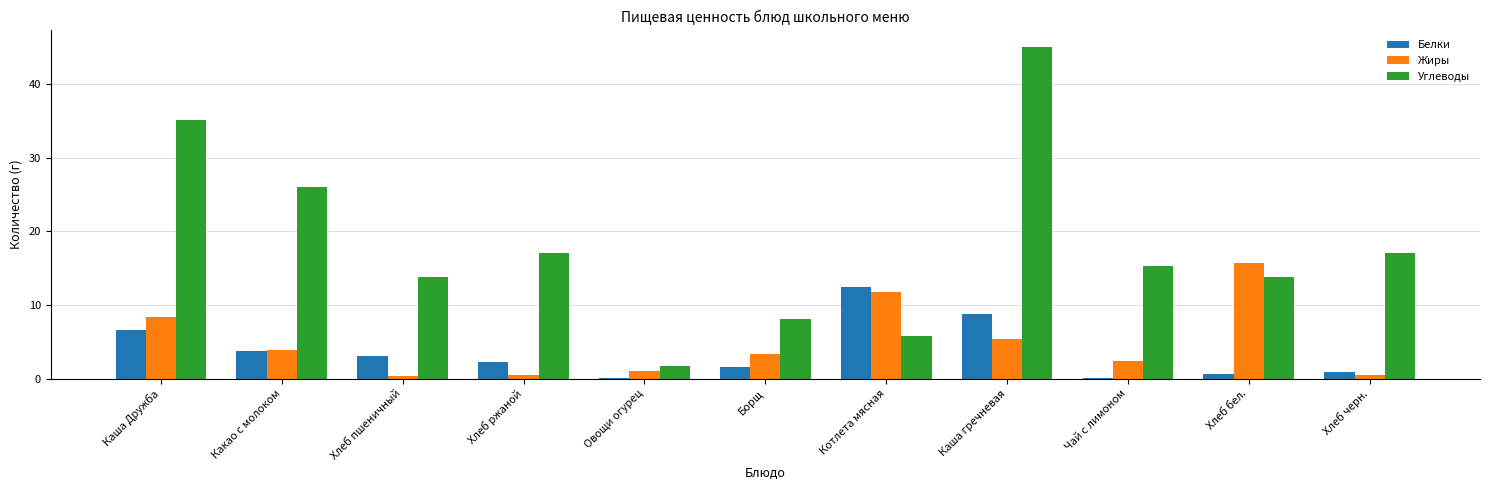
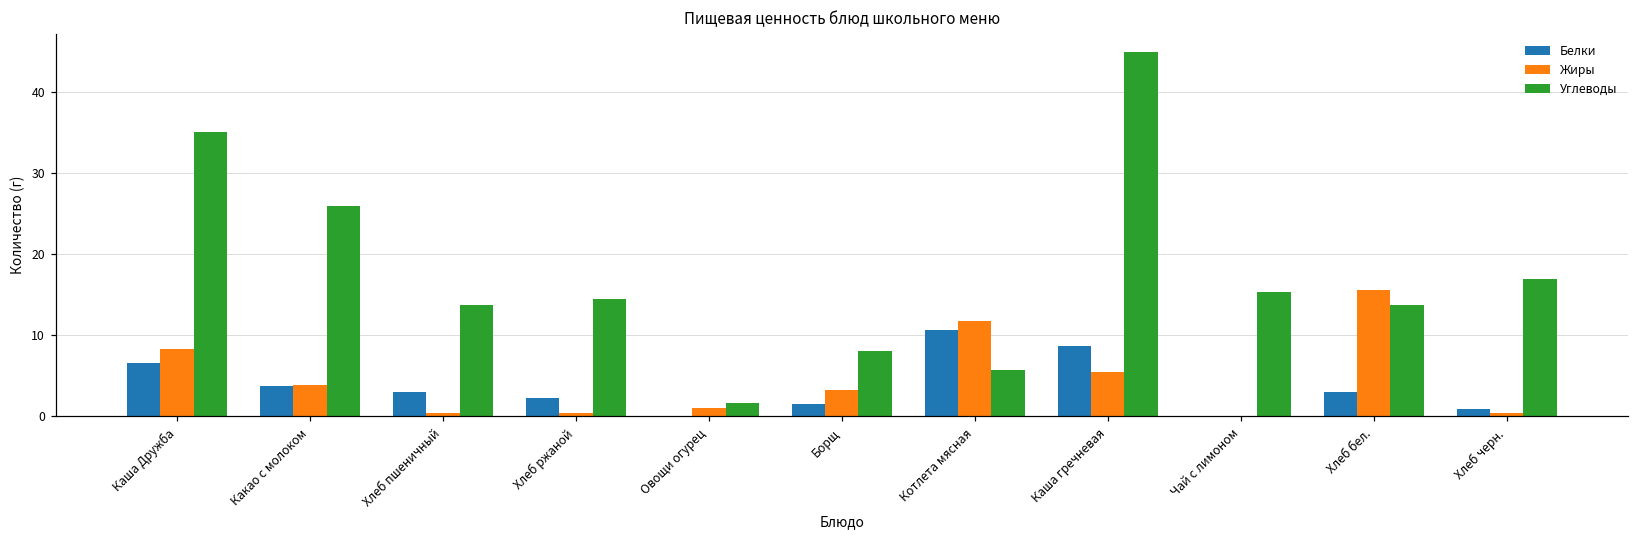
  {
    "Белки": {
      "Каша Дружба": 7,
      "Какао с молоком": 4,
      "Хлеб пшеничный": 3,
      "Хлеб ржаной": 2,
      "Борщ": 2,
-     "Котлета мясная": 12,
+     "Котлета мясная": 11,
      "Каша гречневая": 9,
-     "Хлеб бел.": 1,
+     "Хлеб бел.": 3,
      "Хлеб черн.": 1
    },
    "Жиры": {
      "Каша Дружба": 8,
      "Какао с молоком": 4,
      "Хлеб пшеничный": 0,
      "Хлеб ржаной": 0,
      "Овощи огурец": 1,
      "Борщ": 3,
      "Котлета мясная": 12,
      "Каша гречневая": 5,
-     "Чай с лимоном": 2,
+     "Чай с лимоном": 0,
      "Хлеб бел.": 16,
      "Хлеб черн.": 0
    },
    "Углеводы": {
      "Каша Дружба": 35,
      "Какао с молоком": 26,
      "Хлеб пшеничный": 14,
-     "Хлеб ржаной": 17,
+     "Хлеб ржаной": 15,
      "Овощи огурец": 2,
      "Борщ": 8,
      "Котлета мясная": 6,
      "Каша гречневая": 45,
      "Чай с лимоном": 15,
      "Хлеб бел.": 14,
      "Хлеб черн.": 17
    }
  }
